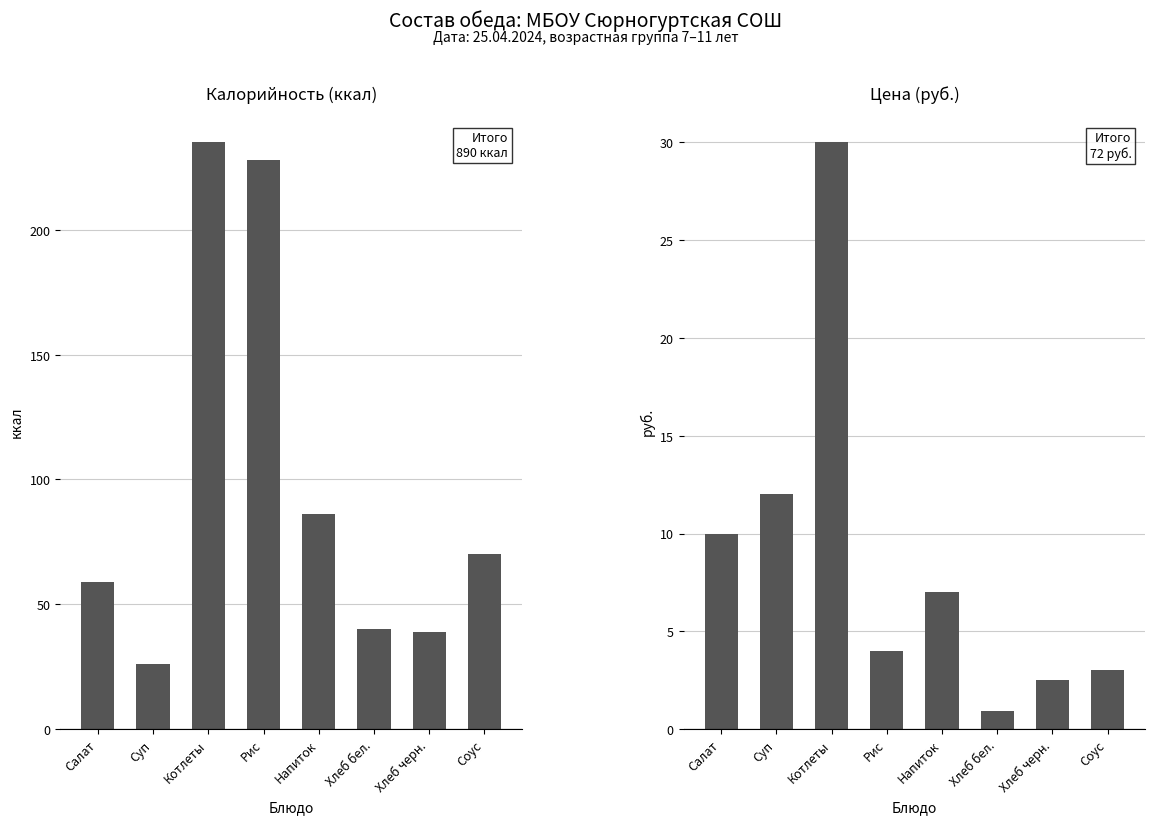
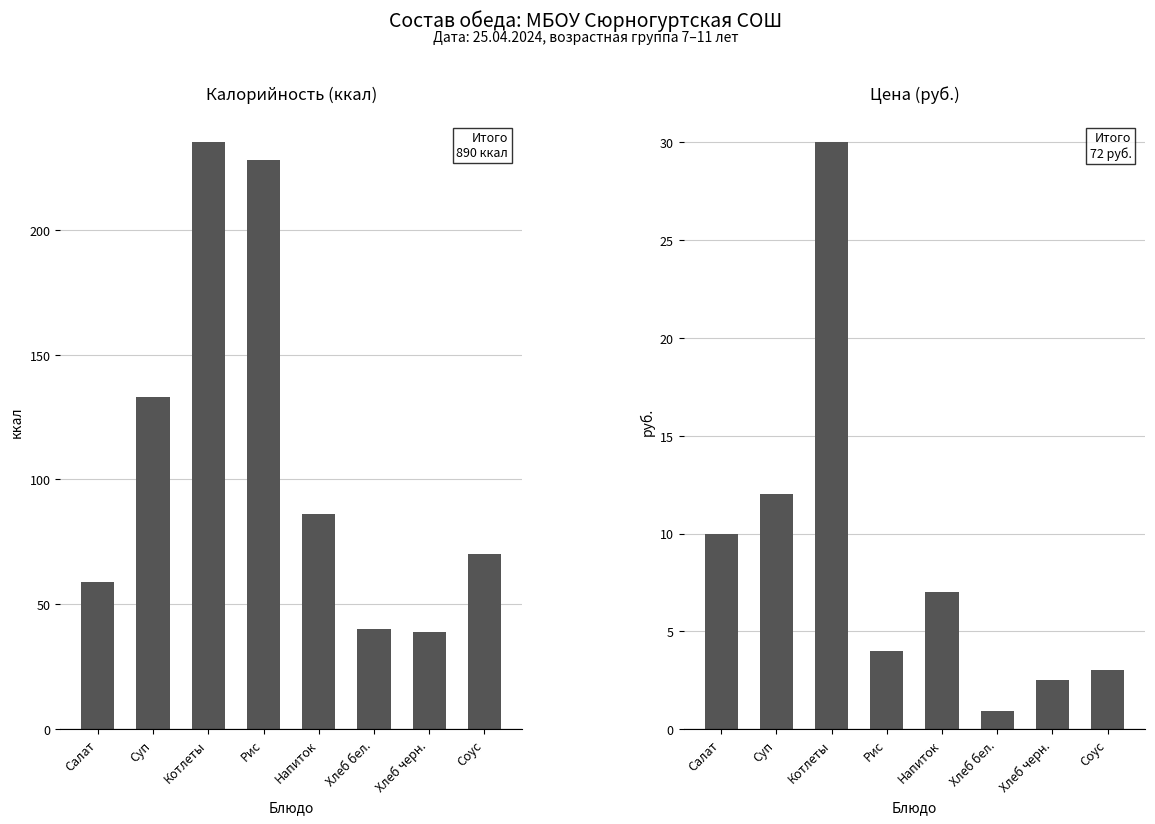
  {
    "Калорийность (ккал)": {
      "Салат": 59,
-     "Суп": 26,
+     "Суп": 133,
      "Котлеты": 235,
      "Рис": 228,
      "Напиток": 86,
      "Хлеб бел.": 40,
      "Хлеб черн.": 39,
      "Соус": 70
    },
    "Цена (руб.)": {
      "Салат": 10.0,
      "Суп": 12.0,
      "Котлеты": 30.0,
      "Рис": 4.0,
      "Напиток": 7.0,
      "Хлеб бел.": 0.9,
      "Хлеб черн.": 2.5,
      "Соус": 3.0
    }
  }
